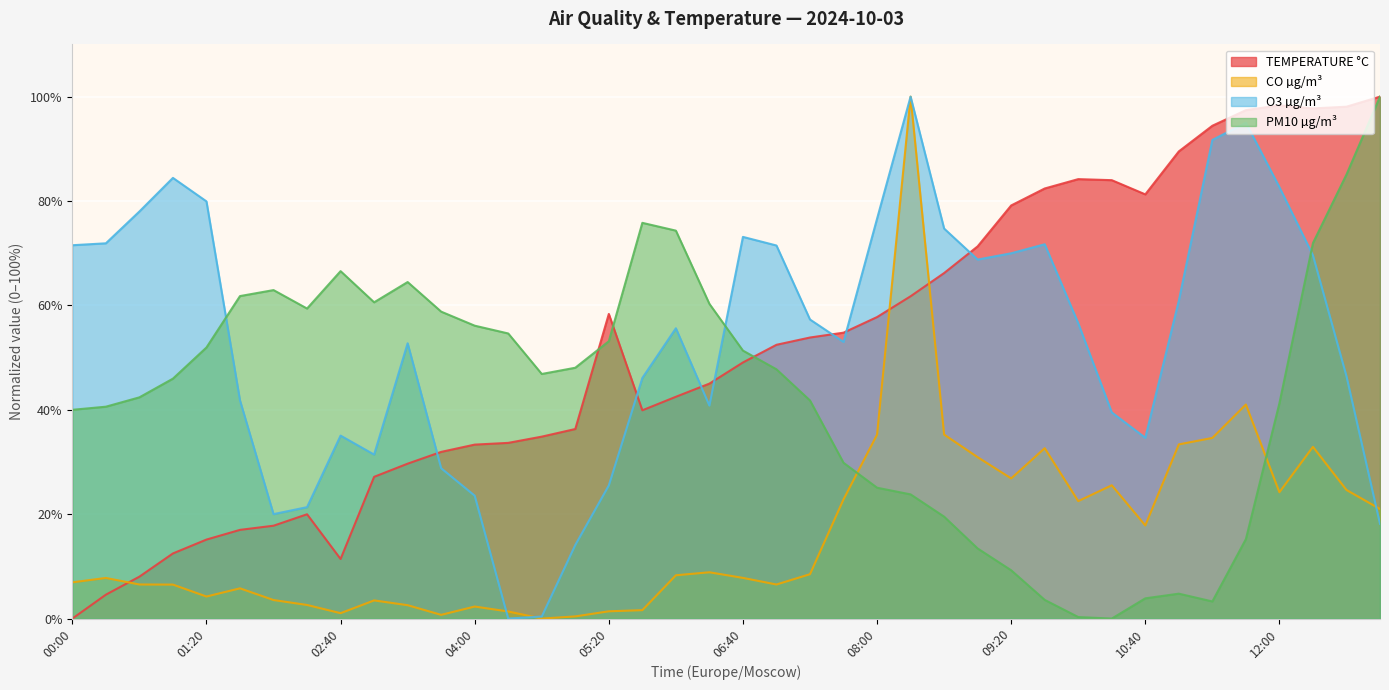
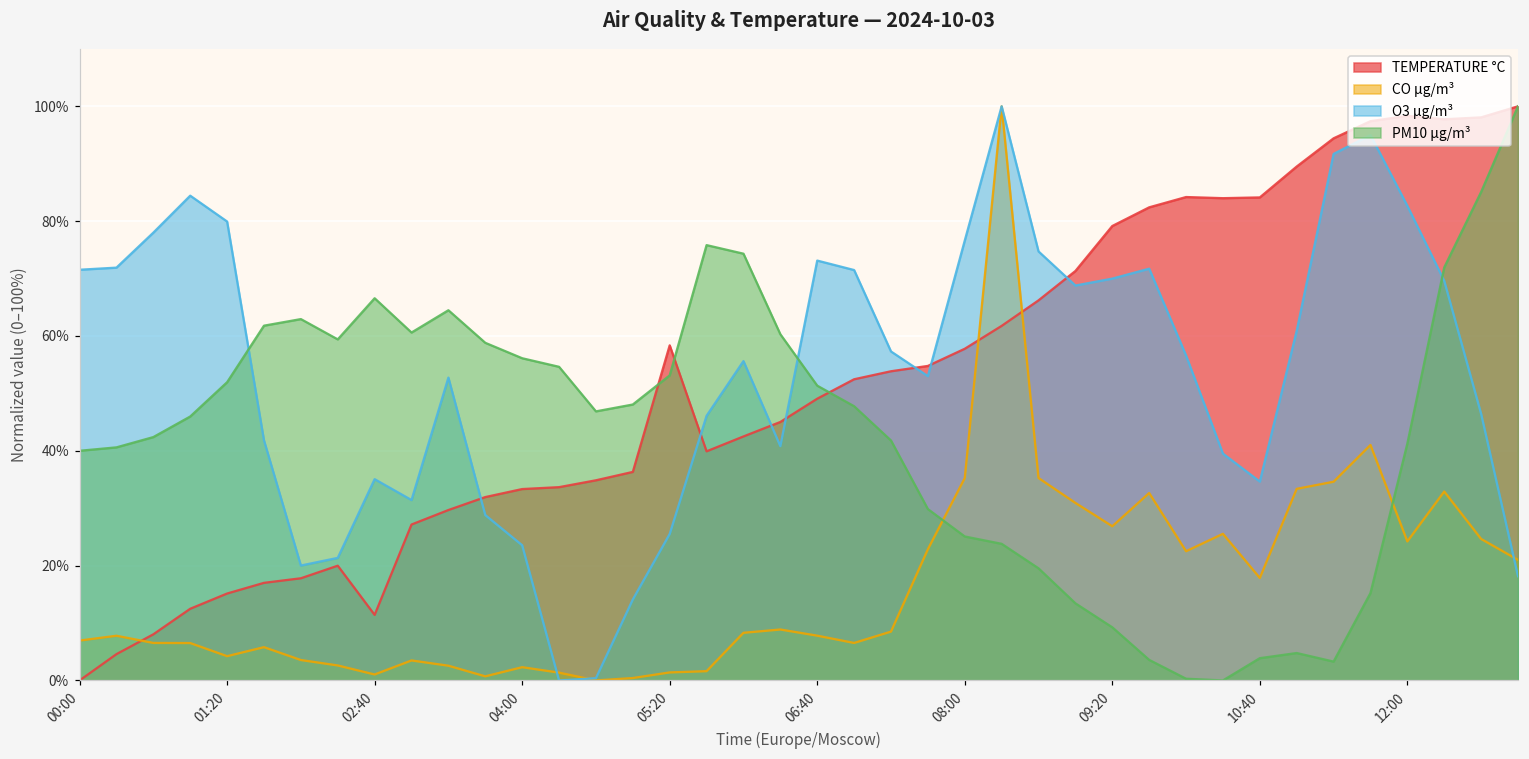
  {
    "TEMPERATURE °C": {
      "00:00": "0%",
      "01:20": "15%",
      "02:40": "11%",
      "04:00": "33%",
      "05:20": "58%",
      "06:40": "49%",
      "08:00": "58%",
      "09:20": "79%",
-     "10:40": "81%"
+     "10:40": "84%"
    },
    "CO µg/m³": {
      "00:00": "7%",
      "01:20": "4%",
      "02:40": "1%",
      "04:00": "2%",
      "05:20": "1%",
      "06:40": "8%",
      "08:00": "35%",
      "09:20": "27%",
      "10:40": "18%",
      "12:00": "24%"
    },
    "O3 µg/m³": {
      "00:00": "72%",
      "01:20": "80%",
      "02:40": "35%",
      "04:00": "24%",
      "05:20": "26%",
      "06:40": "73%",
      "08:00": "77%",
      "09:20": "70%",
      "10:40": "35%",
      "12:00": "83%"
    },
    "PM10 µg/m³": {
      "00:00": "40%",
      "01:20": "52%",
      "02:40": "67%",
      "04:00": "56%",
      "05:20": "53%",
      "06:40": "51%",
      "08:00": "25%",
      "09:20": "9%",
      "10:40": "4%",
      "12:00": "41%"
    }
  }
